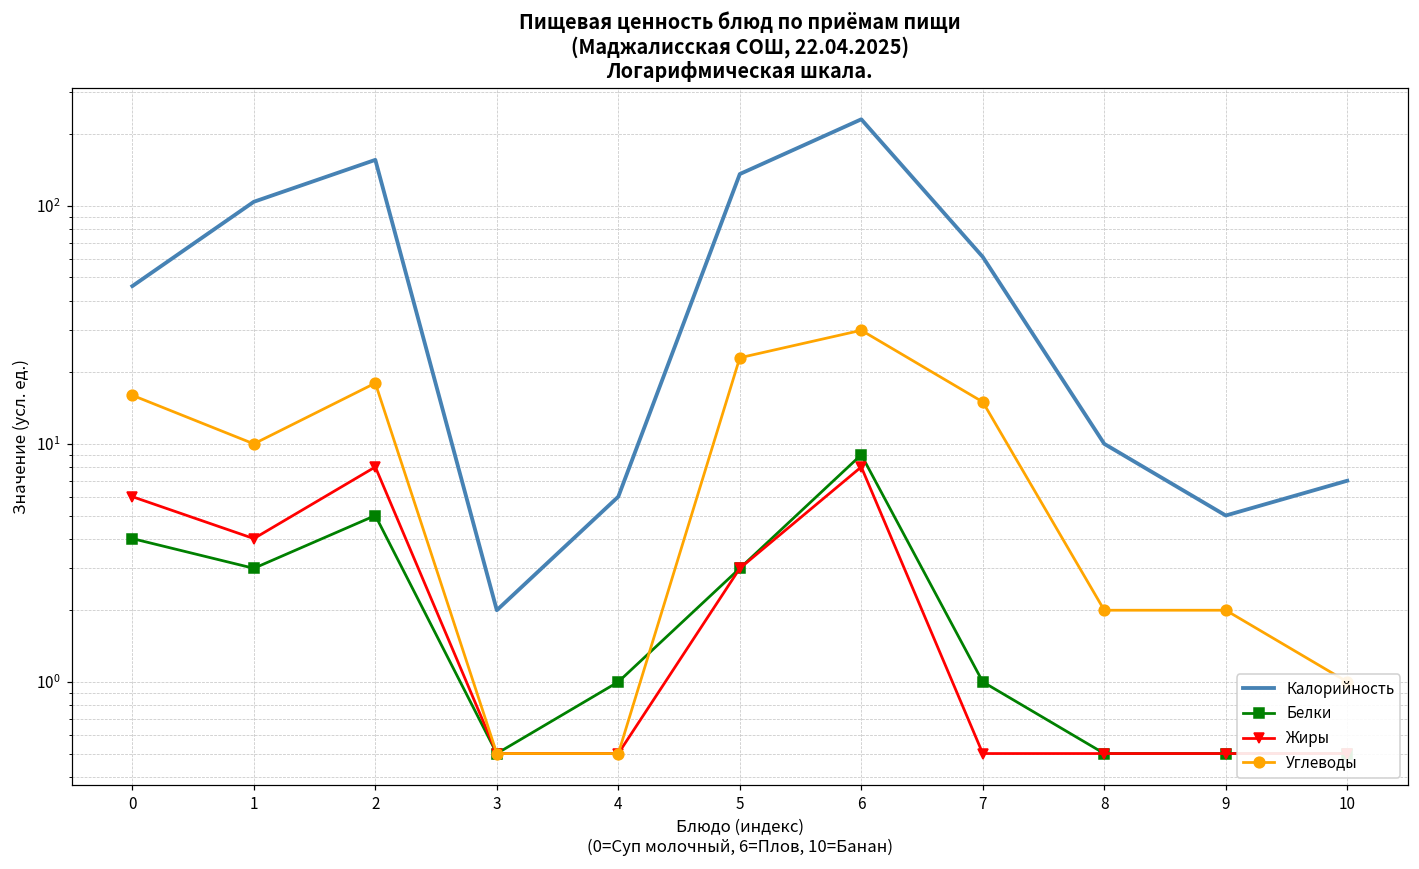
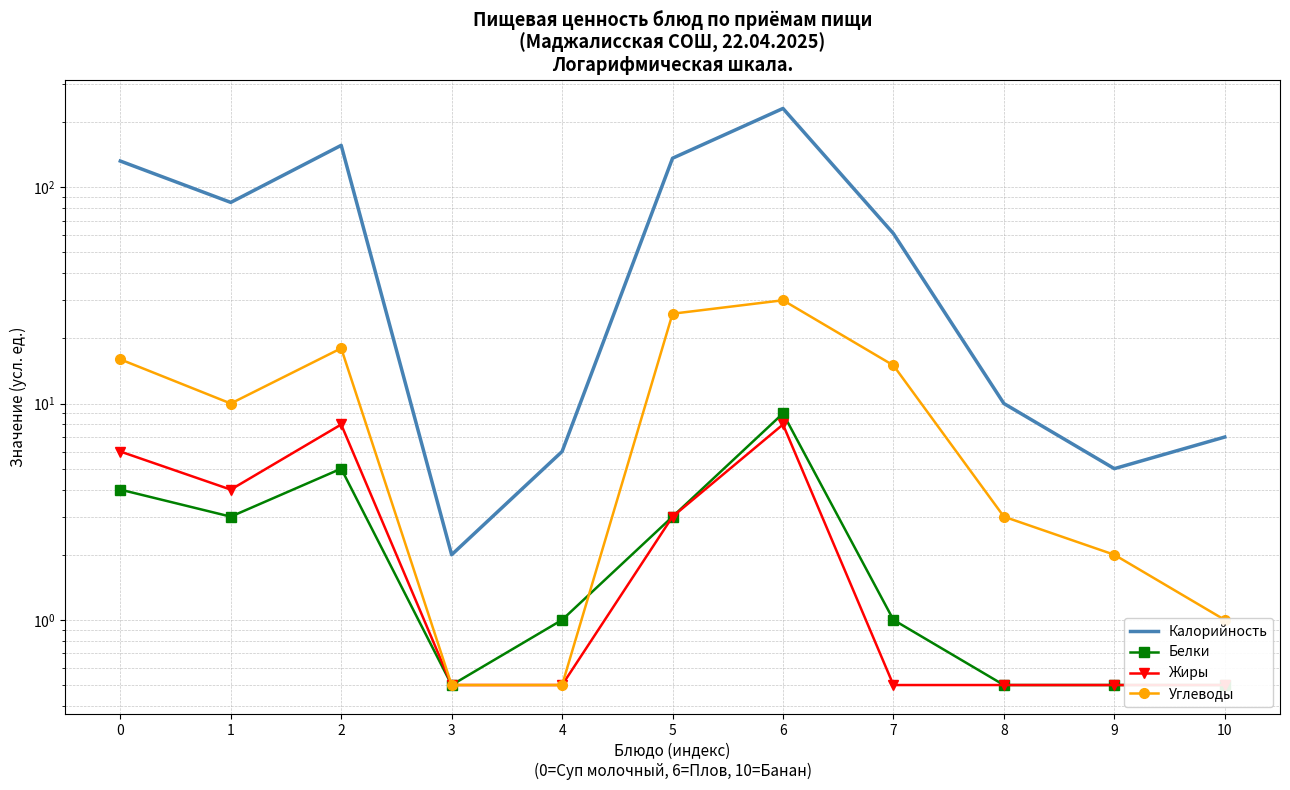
  {
    "Калорийность": {
-     "0": 46,
-     "1": 100,
+     "0": 130,
+     "1": 85,
      "2": 160,
      "3": 2,
      "4": 6,
      "5": 140,
      "6": 230,
      "7": 61,
      "8": 10,
      "9": 5,
      "10": 7
    },
    "Белки": {
      "0": 4,
      "1": 3,
      "2": 5,
      "4": 1,
      "6": 9,
      "7": 1
    },
    "Жиры": {
      "0": 6,
      "1": 4,
      "2": 8,
      "6": 8,
      "7": 0.50
    },
    "Углеводы": {
      "0": 16,
      "1": 10,
      "2": 18,
-     "5": 23,
+     "5": 26,
      "6": 30,
      "7": 15,
-     "8": 2,
+     "8": 3,
      "9": 2
    }
  }
